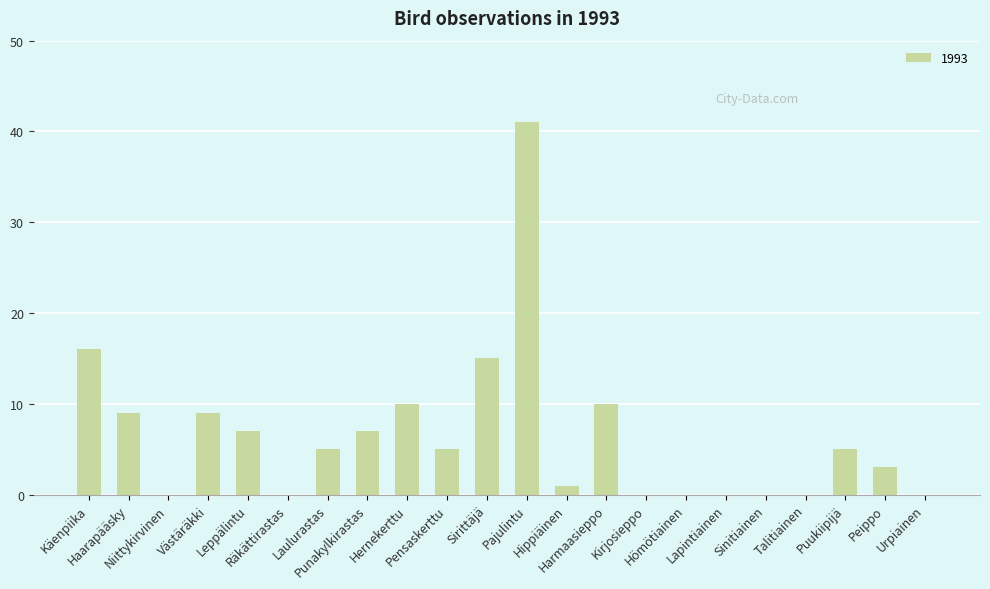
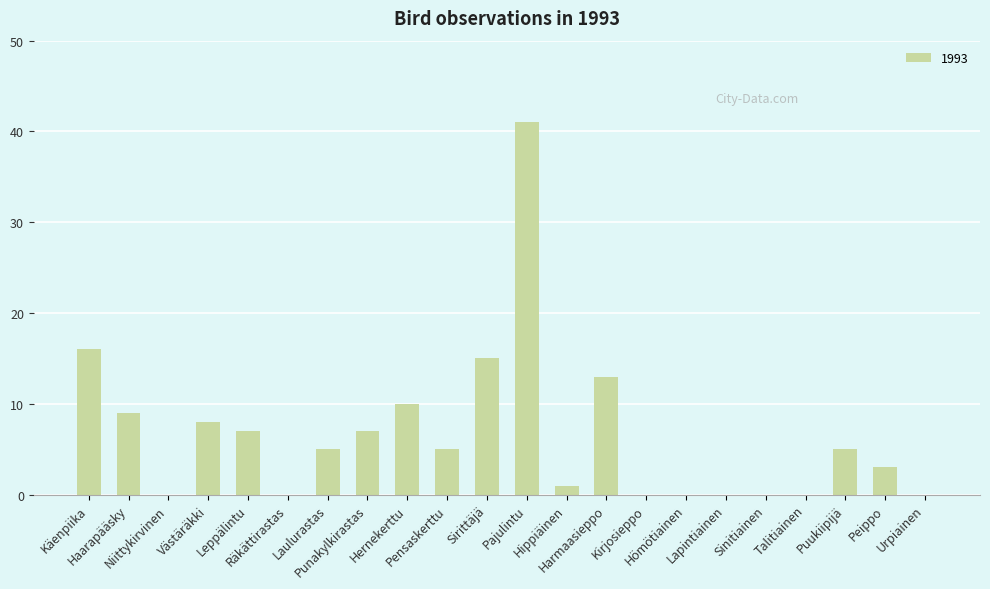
  {
    "Käenpiika": 16,
    "Haarapääsky": 9,
    "Niittykirvinen": 0,
-   "Västäräkki": 9,
+   "Västäräkki": 8,
    "Leppälintu": 7,
    "Räkättirastas": 0,
    "Laulurastas": 5,
    "Punakylkirastas": 7,
    "Hernekerttu": 10,
    "Pensaskerttu": 5,
    "Sirittäjä": 15,
    "Pajulintu": 41,
    "Hippiäinen": 1,
-   "Harmaasieppo": 10,
+   "Harmaasieppo": 13,
    "Kirjosieppo": 0,
    "Hömötiainen": 0,
    "Lapintiainen": 0,
    "Sinitiainen": 0,
    "Talitiainen": 0,
    "Puukiipijä": 5,
    "Peippo": 3,
    "Urpiainen": 0
  }
